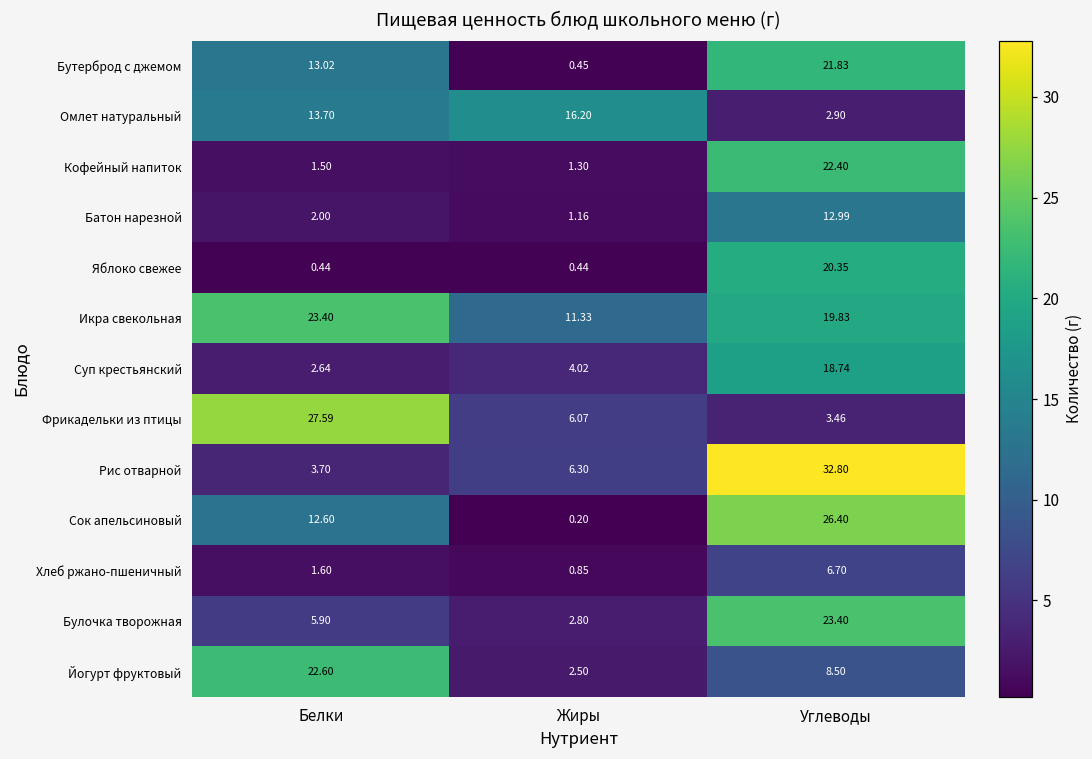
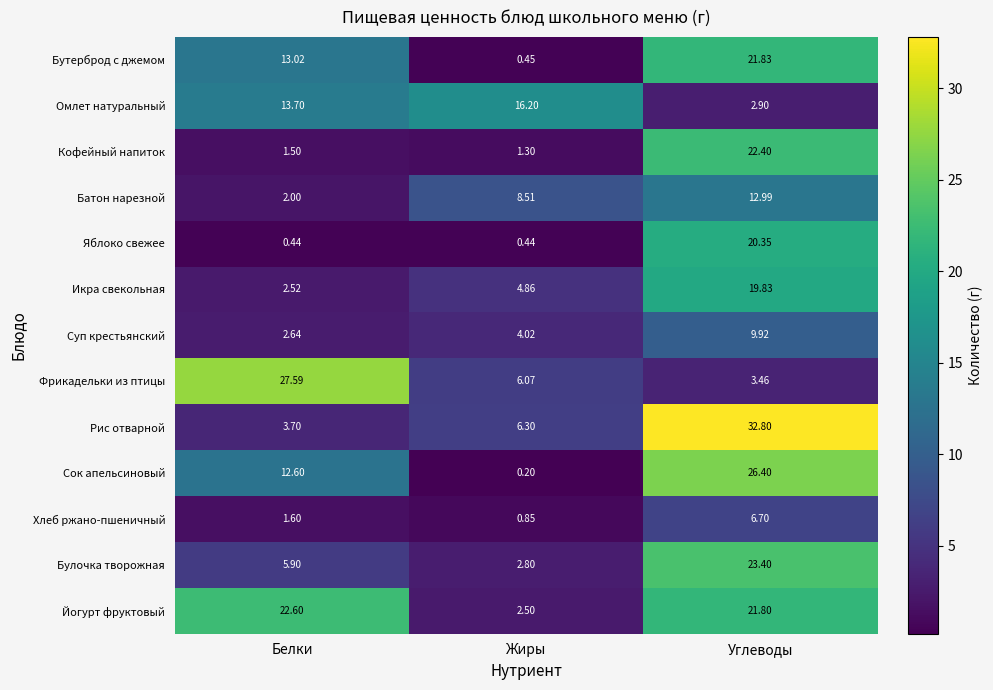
  {
    "Бутерброд с джемом": {
      "Белки": 13.02,
      "Жиры": 0.45,
      "Углеводы": 21.83
    },
    "Омлет натуральный": {
      "Белки": 13.70,
      "Жиры": 16.20,
      "Углеводы": 2.90
    },
    "Кофейный напиток": {
      "Белки": 1.50,
      "Жиры": 1.30,
      "Углеводы": 22.40
    },
    "Батон нарезной": {
      "Белки": 2.00,
-     "Жиры": 1.16,
+     "Жиры": 8.51,
      "Углеводы": 12.99
    },
    "Яблоко свежее": {
      "Белки": 0.44,
      "Жиры": 0.44,
      "Углеводы": 20.35
    },
    "Икра свекольная": {
-     "Белки": 23.40,
-     "Жиры": 11.33,
+     "Белки": 2.52,
+     "Жиры": 4.86,
      "Углеводы": 19.83
    },
    "Суп крестьянский": {
      "Белки": 2.64,
      "Жиры": 4.02,
-     "Углеводы": 18.74
+     "Углеводы": 9.92
    },
    "Фрикадельки из птицы": {
      "Белки": 27.59,
      "Жиры": 6.07,
      "Углеводы": 3.46
    },
    "Рис отварной": {
      "Белки": 3.70,
      "Жиры": 6.30,
      "Углеводы": 32.80
    },
    "Сок апельсиновый": {
      "Белки": 12.60,
      "Жиры": 0.20,
      "Углеводы": 26.40
    },
    "Хлеб ржано-пшеничный": {
      "Белки": 1.60,
      "Жиры": 0.85,
      "Углеводы": 6.70
    },
    "Булочка творожная": {
      "Белки": 5.90,
      "Жиры": 2.80,
      "Углеводы": 23.40
    },
    "Йогурт фруктовый": {
      "Белки": 22.60,
      "Жиры": 2.50,
-     "Углеводы": 8.50
+     "Углеводы": 21.80
    }
  }
